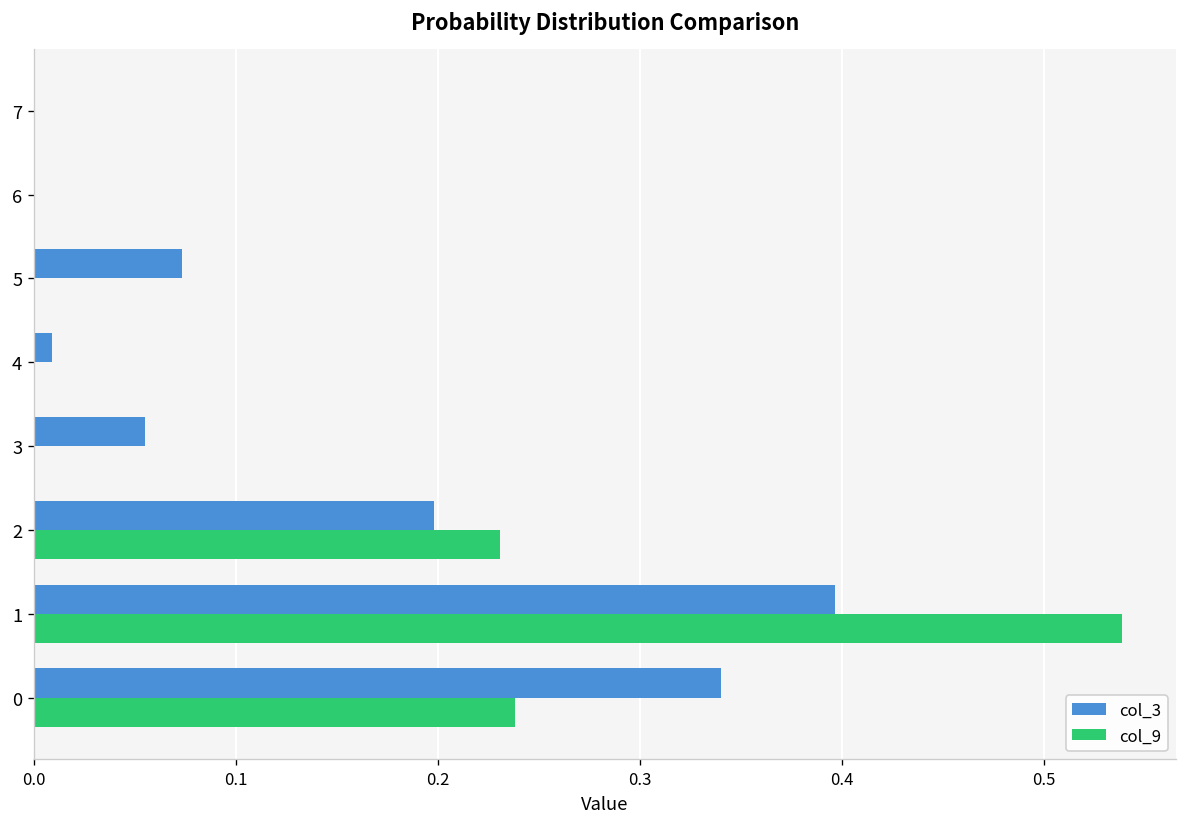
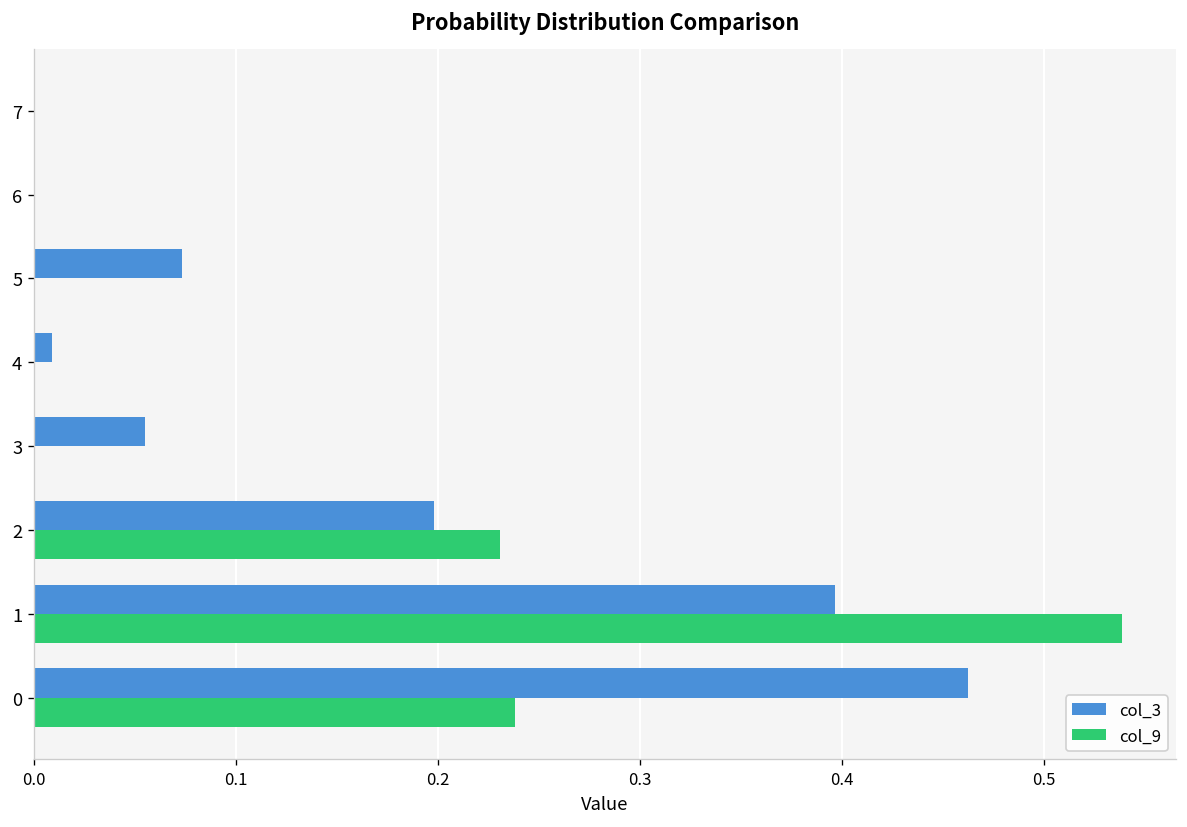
  {
    "col_3": {
      "5": 0.073,
      "4": 0.009,
      "3": 0.055,
      "2": 0.198,
      "1": 0.397,
-     "0": 0.340
+     "0": 0.463
    },
    "col_9": {
      "7": 0.000,
      "6": 0.000,
      "5": 0.000,
      "4": 0.000,
      "3": 0.000,
      "2": 0.231,
      "1": 0.538,
      "0": 0.238
    }
  }
